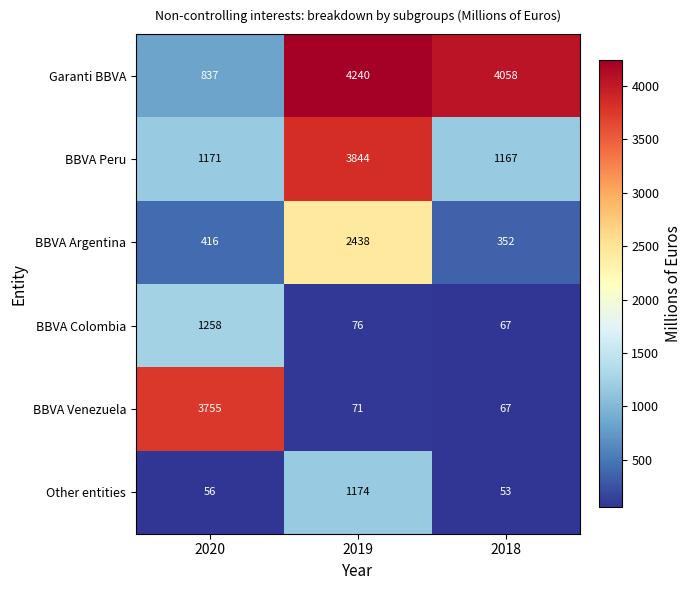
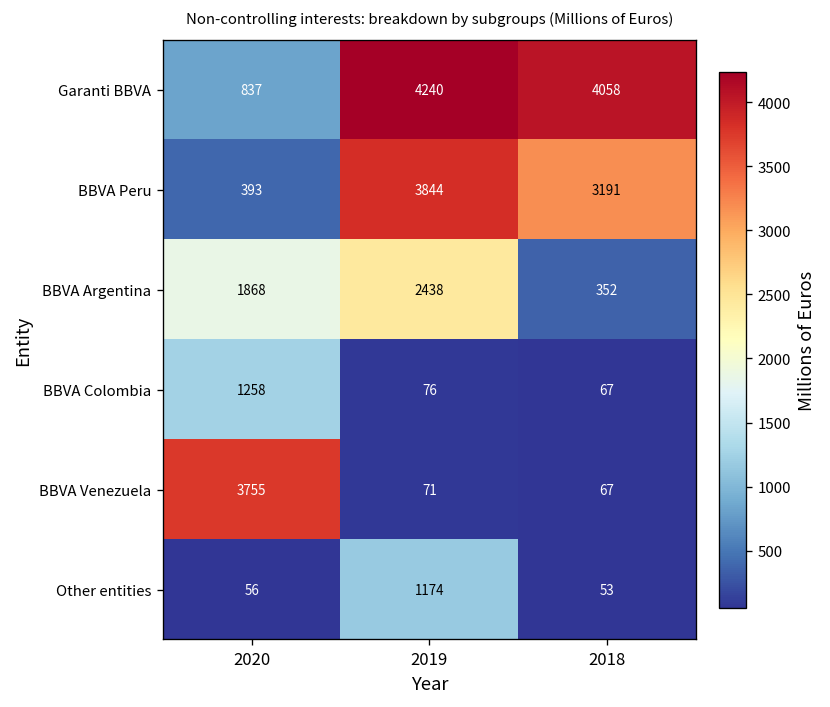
  {
    "Garanti BBVA": {
      "2020": 837,
      "2019": 4240,
      "2018": 4058
    },
    "BBVA Peru": {
-     "2020": 1171,
+     "2020": 393,
      "2019": 3844,
-     "2018": 1167
+     "2018": 3191
    },
    "BBVA Argentina": {
-     "2020": 416,
+     "2020": 1868,
      "2019": 2438,
      "2018": 352
    },
    "BBVA Colombia": {
      "2020": 1258,
      "2019": 76,
      "2018": 67
    },
    "BBVA Venezuela": {
      "2020": 3755,
      "2019": 71,
      "2018": 67
    },
    "Other entities": {
      "2020": 56,
      "2019": 1174,
      "2018": 53
    }
  }
